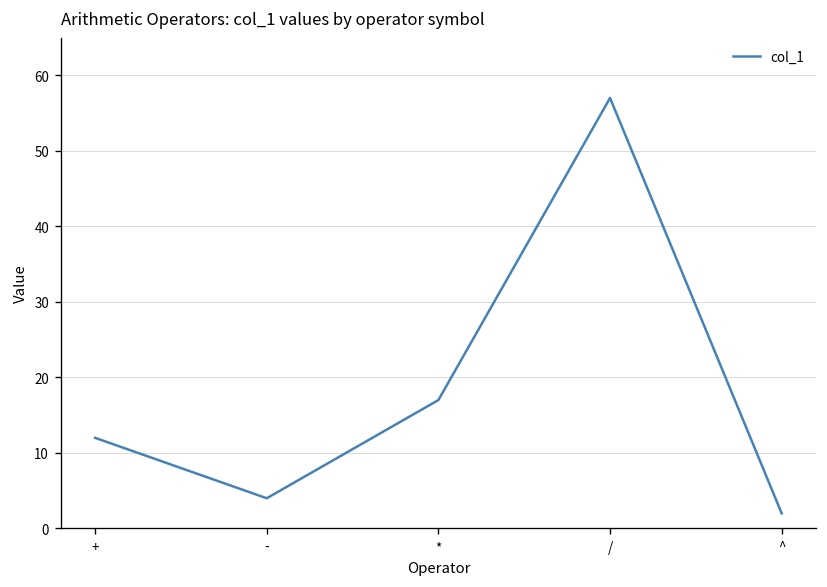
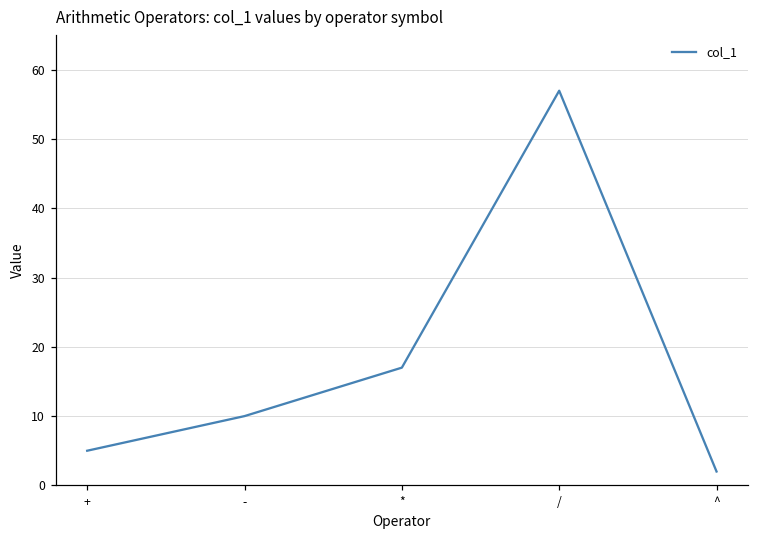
  {
-   "+": 12,
-   "-": 4,
+   "+": 5,
+   "-": 10,
    "*": 17,
    "/": 57,
    "^": 2
  }
